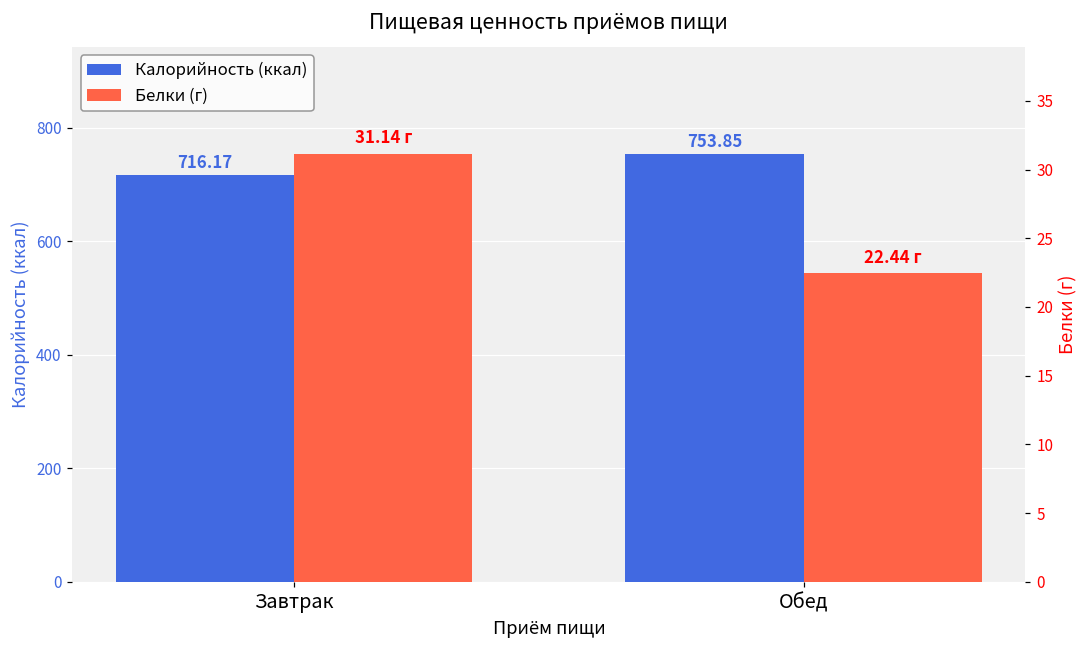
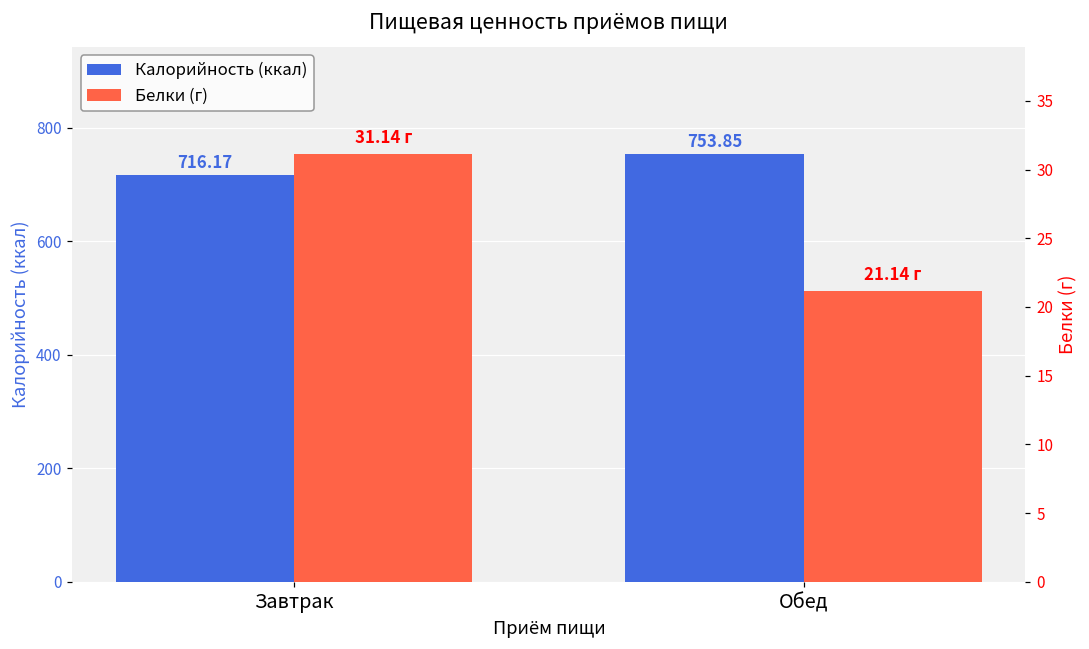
  {
    "Калорийность (ккал)": {
      "Завтрак": 716.17,
      "Обед": 753.85
    },
    "Белки (г)": {
      "Завтрак": 31.14,
-     "Обед": 22.44
+     "Обед": 21.14
    }
  }
